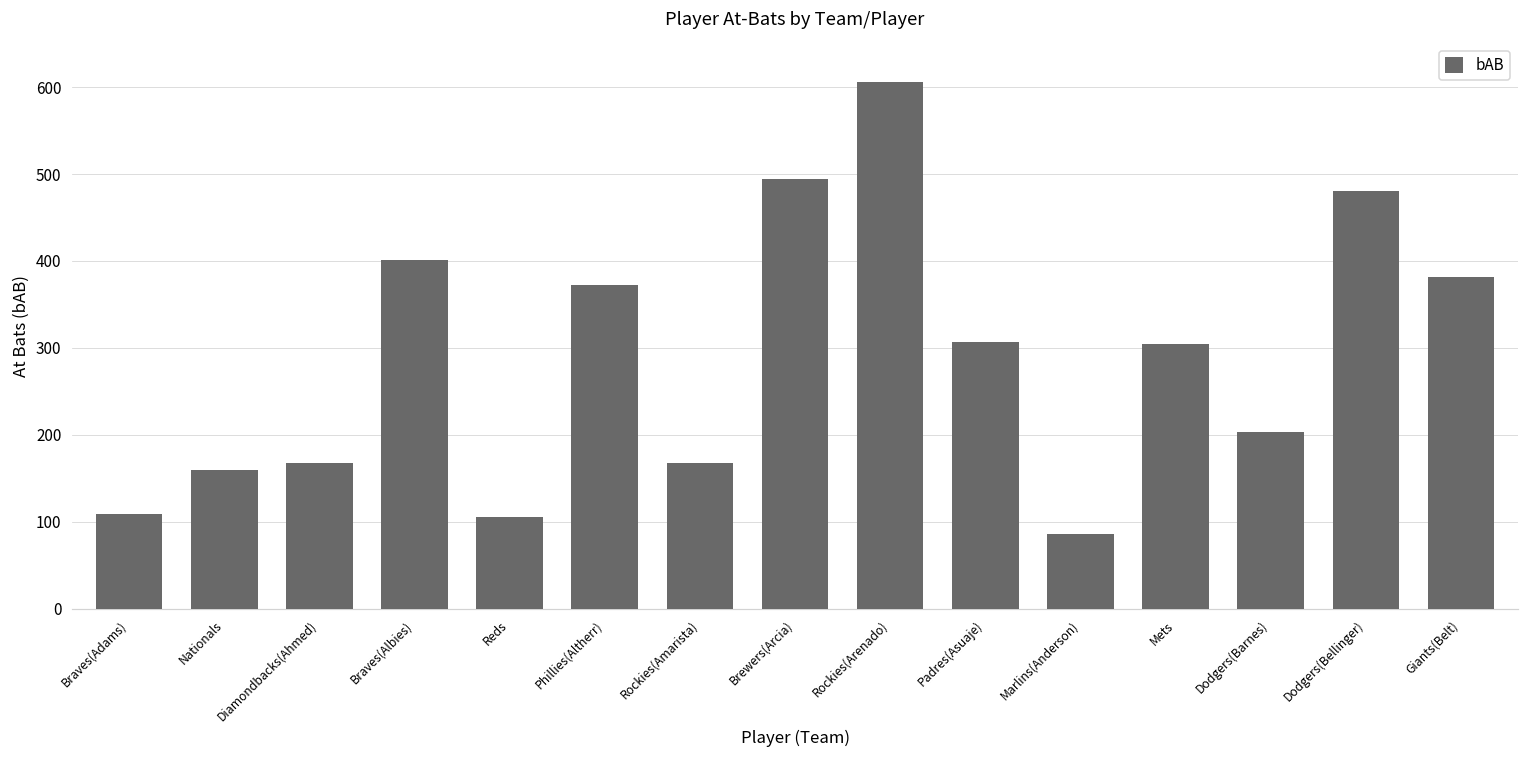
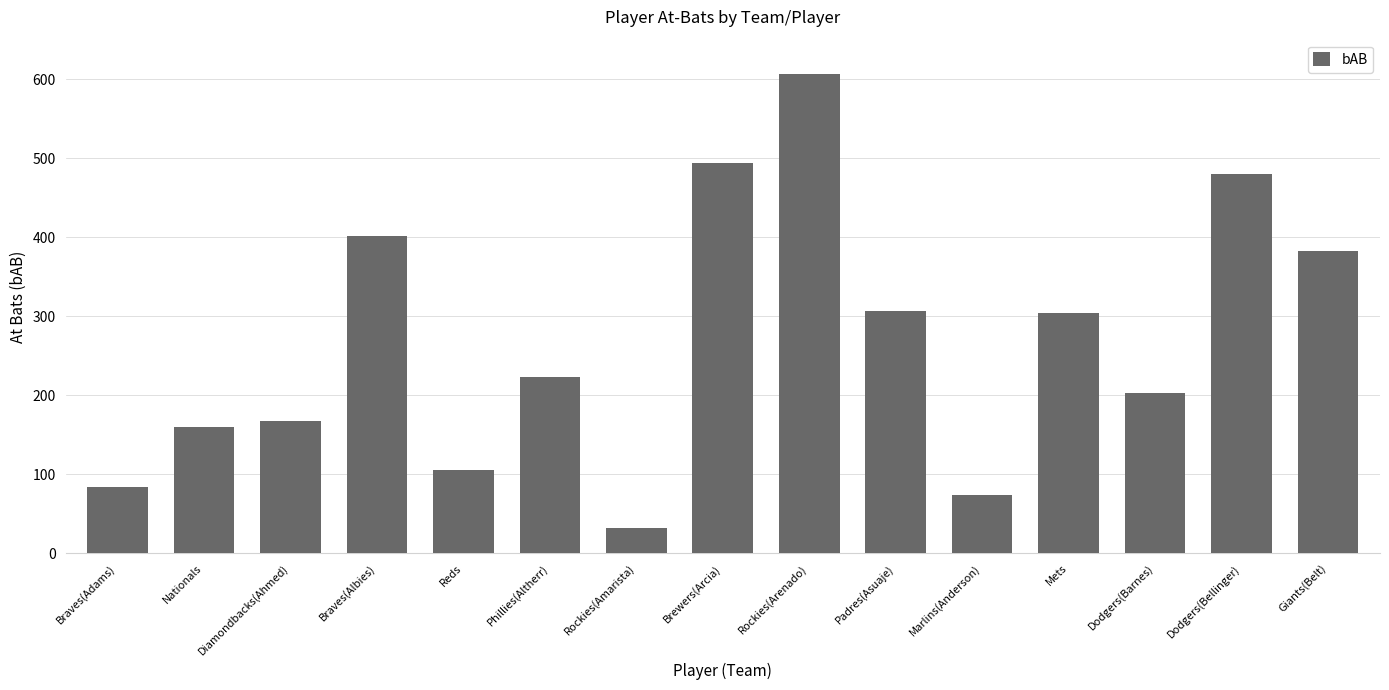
  {
-   "Braves(Adams)": 110,
+   "Braves(Adams)": 80,
    "Nationals": 160,
    "Diamondbacks(Ahmed)": 170,
    "Braves(Albies)": 400,
    "Reds": 110,
-   "Phillies(Altherr)": 370,
-   "Rockies(Amarista)": 170,
+   "Phillies(Altherr)": 220,
+   "Rockies(Amarista)": 30,
    "Brewers(Arcia)": 490,
    "Rockies(Arenado)": 610,
    "Padres(Asuaje)": 310,
-   "Marlins(Anderson)": 90,
+   "Marlins(Anderson)": 70,
    "Mets": 300,
    "Dodgers(Barnes)": 200,
    "Dodgers(Bellinger)": 480,
    "Giants(Belt)": 380
  }
